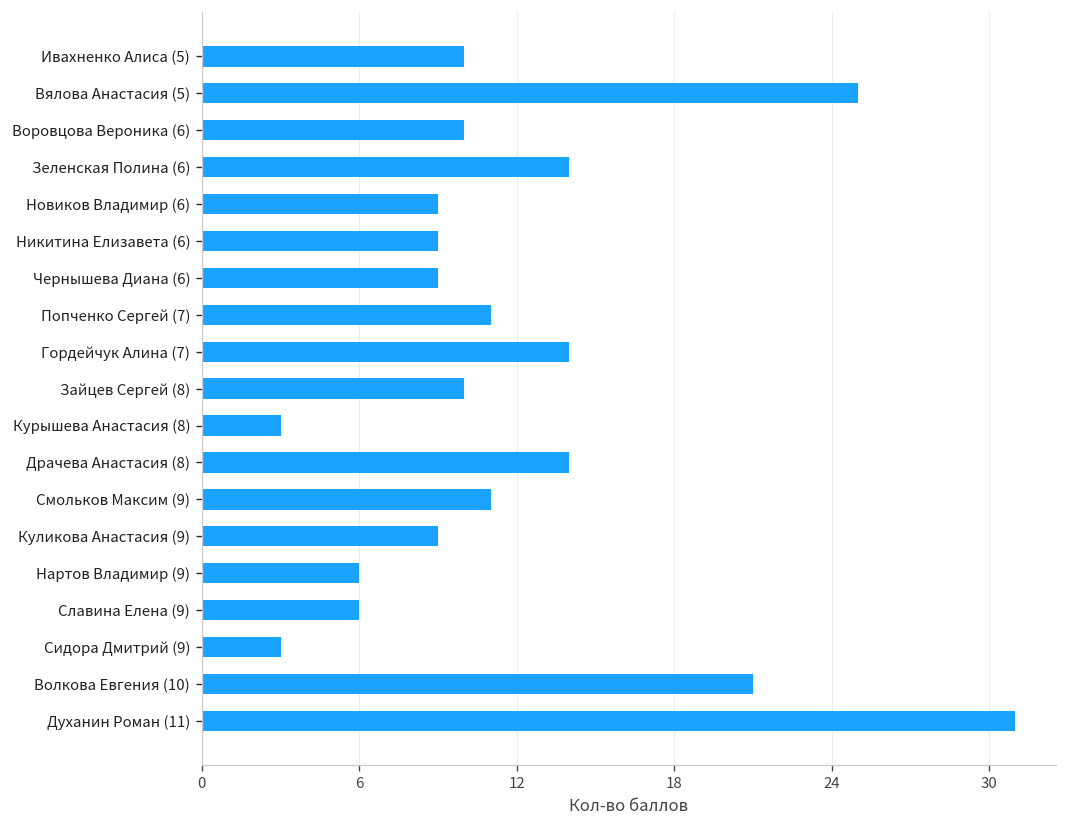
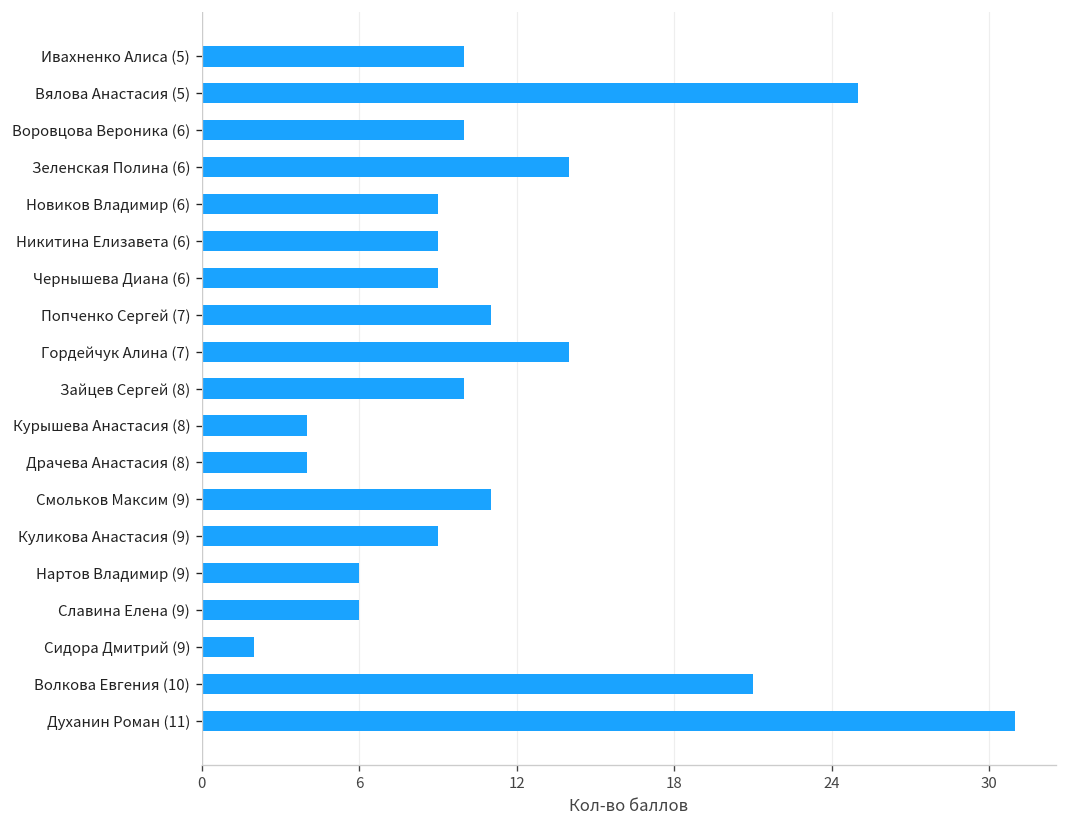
  {
    "Ивахненко Алиса (5)": 10,
    "Вялова Анастасия (5)": 25,
    "Воровцова Вероника (6)": 10,
    "Зеленская Полина (6)": 14,
    "Новиков Владимир (6)": 9,
    "Никитина Елизавета (6)": 9,
    "Чернышева Диана (6)": 9,
    "Попченко Сергей (7)": 11,
    "Гордейчук Алина (7)": 14,
    "Зайцев Сергей (8)": 10,
-   "Курышева Анастасия (8)": 3,
-   "Драчева Анастасия (8)": 14,
+   "Курышева Анастасия (8)": 4,
+   "Драчева Анастасия (8)": 4,
    "Смольков Максим (9)": 11,
    "Куликова Анастасия (9)": 9,
    "Нартов Владимир (9)": 6,
    "Славина Елена (9)": 6,
-   "Сидора Дмитрий (9)": 3,
+   "Сидора Дмитрий (9)": 2,
    "Волкова Евгения (10)": 21,
    "Духанин Роман (11)": 31
  }
